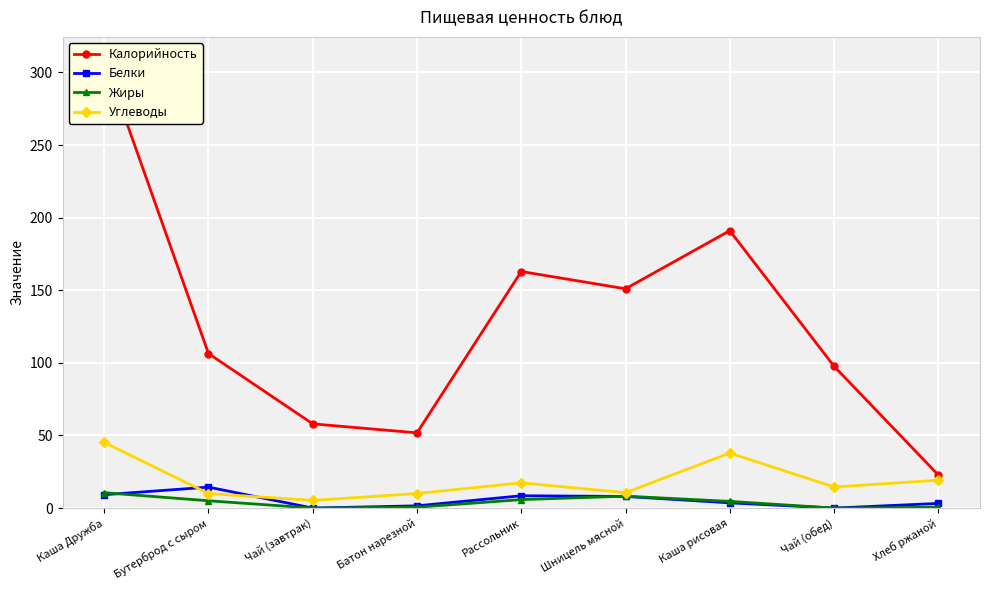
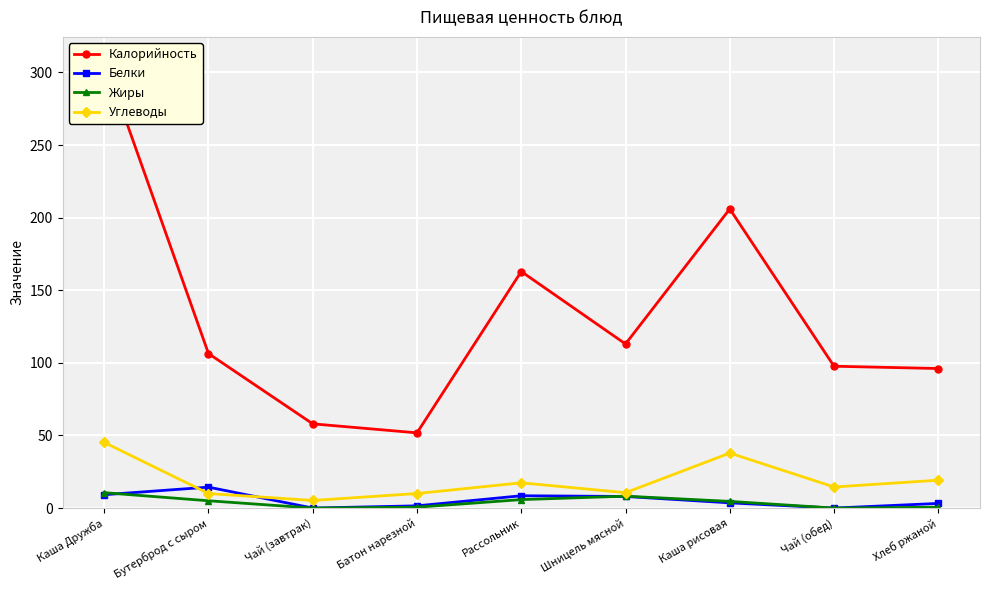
  {
    "Калорийность": {
      "Бутерброд с сыром": 106,
      "Чай (завтрак)": 58,
      "Батон нарезной": 52,
      "Рассольник": 163,
-     "Шницель мясной": 151,
-     "Каша рисовая": 191,
+     "Шницель мясной": 113,
+     "Каша рисовая": 206,
      "Чай (обед)": 98,
-     "Хлеб ржаной": 23
+     "Хлеб ржаной": 96
    },
    "Белки": {
      "Бутерброд с сыром": 14,
      "Рассольник": 8,
      "Хлеб ржаной": 3
    },
    "Жиры": {
      "Бутерброд с сыром": 5,
      "Рассольник": 6,
      "Хлеб ржаной": 1
    },
    "Углеводы": {
      "Каша Дружба": 45,
      "Бутерброд с сыром": 10,
      "Чай (завтрак)": 5,
      "Батон нарезной": 10,
      "Рассольник": 17,
      "Шницель мясной": 11,
      "Каша рисовая": 38,
      "Чай (обед)": 15,
      "Хлеб ржаной": 19
    }
  }
